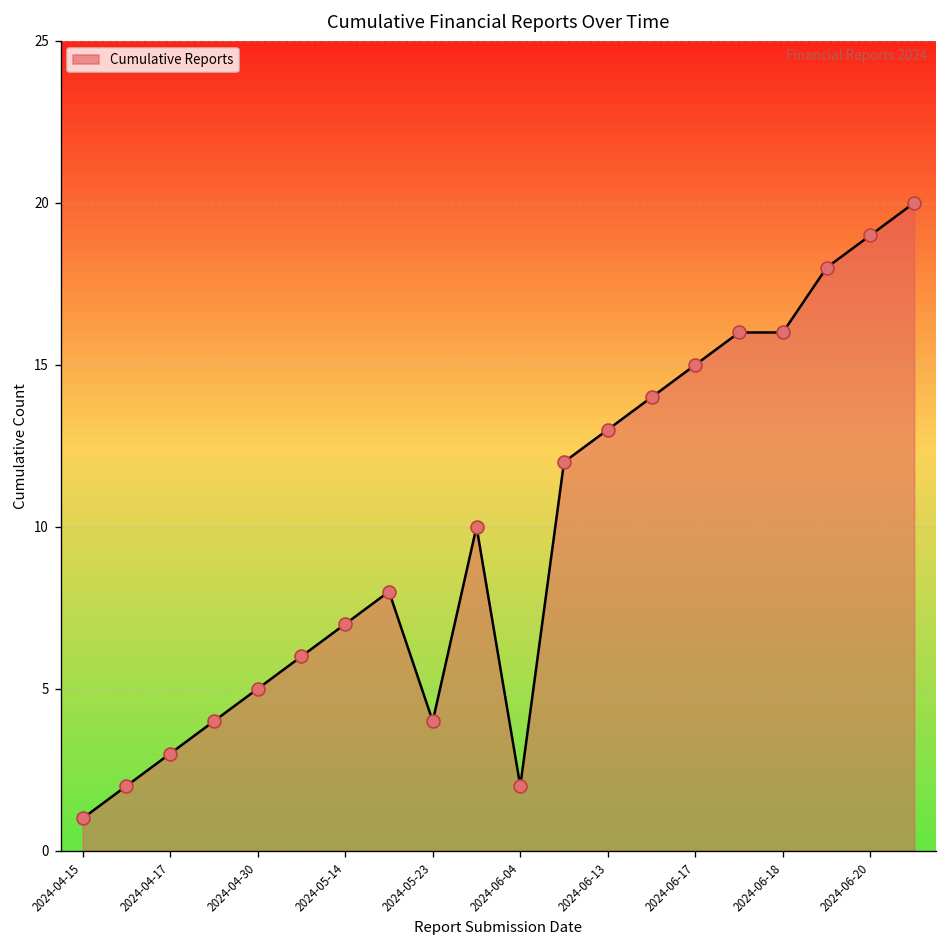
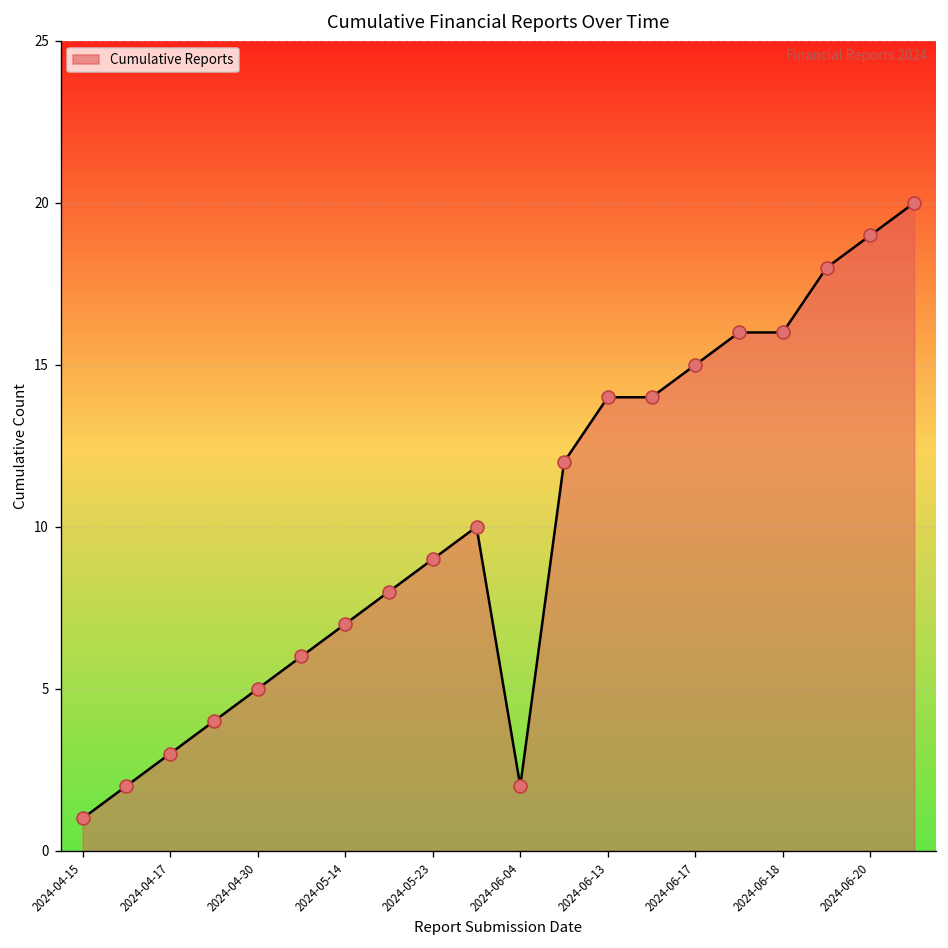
  {
    "2024-04-30": 5,
    "2024-05-14": 7,
-   "2024-05-23": 4,
+   "2024-05-23": 9,
    "2024-06-04": 2,
-   "2024-06-13": 13,
+   "2024-06-13": 14,
    "2024-06-18": 16
  }
